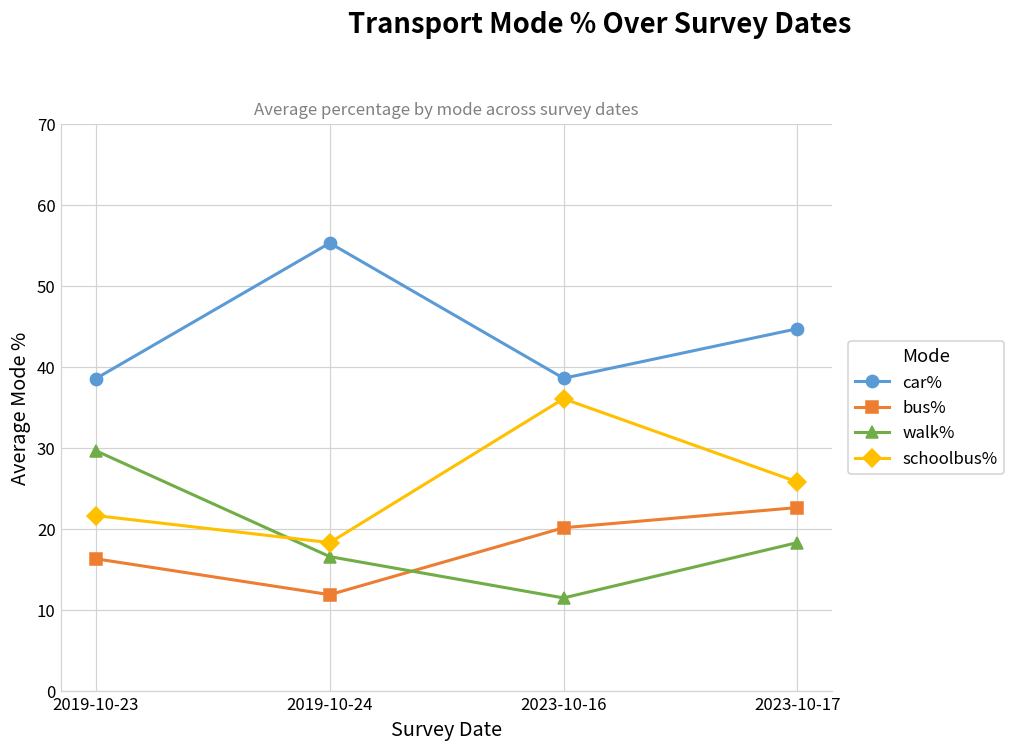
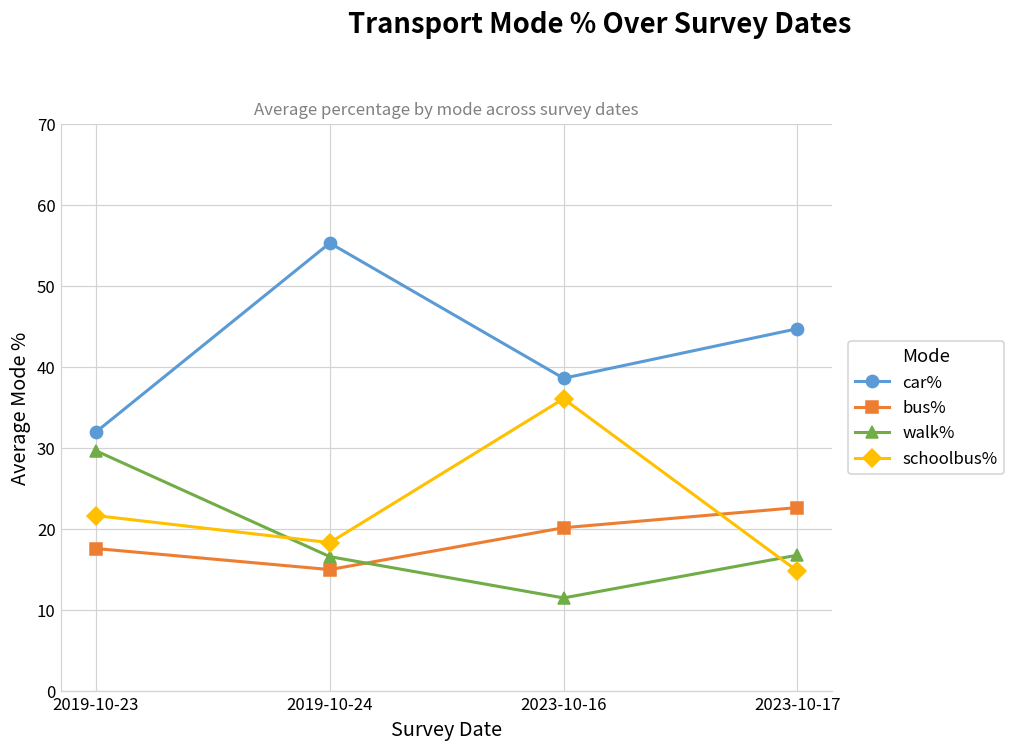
  {
    "car%": {
-     "2019-10-23": 39,
+     "2019-10-23": 32,
      "2019-10-24": 55,
      "2023-10-16": 39,
      "2023-10-17": 45
    },
    "bus%": {
-     "2019-10-23": 16,
-     "2019-10-24": 12,
+     "2019-10-23": 18,
+     "2019-10-24": 15,
      "2023-10-16": 20,
      "2023-10-17": 23
    },
    "walk%": {
      "2019-10-23": 30,
      "2019-10-24": 17,
      "2023-10-16": 12,
-     "2023-10-17": 18
+     "2023-10-17": 17
    },
    "schoolbus%": {
      "2019-10-23": 22,
      "2019-10-24": 18,
      "2023-10-16": 36,
-     "2023-10-17": 26
+     "2023-10-17": 15
    }
  }
